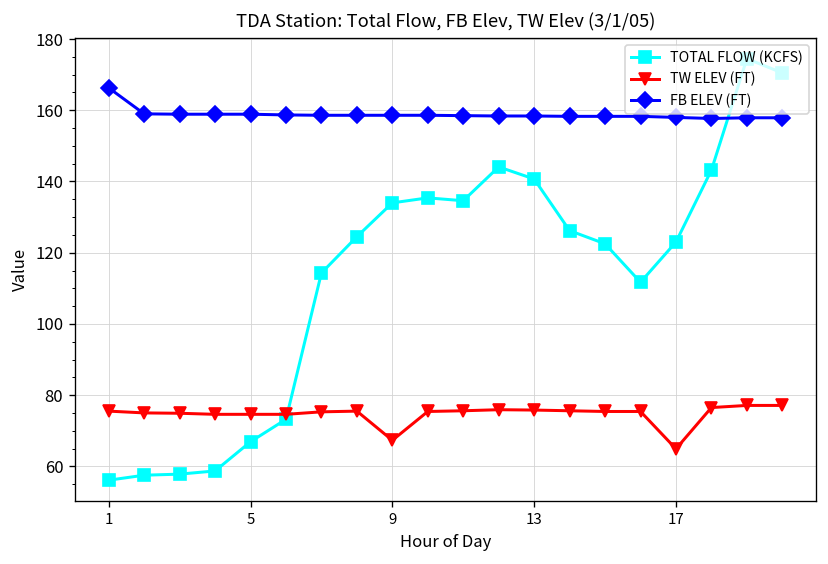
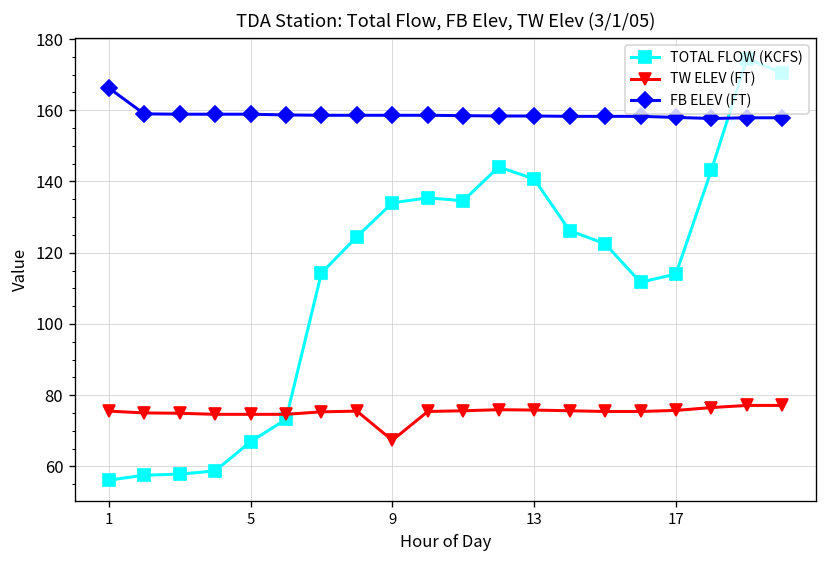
  {
    "TOTAL FLOW (KCFS)": {
      "1": 56,
      "5": 67,
      "9": 134,
      "13": 141,
-     "17": 123
+     "17": 114
    },
    "TW ELEV (FT)": {
      "1": 76,
      "5": 75,
      "9": 67,
      "13": 76,
-     "17": 65
+     "17": 76
    },
    "FB ELEV (FT)": {
      "1": 166,
      "5": 159,
      "9": 159,
      "13": 158,
      "17": 158
    }
  }
